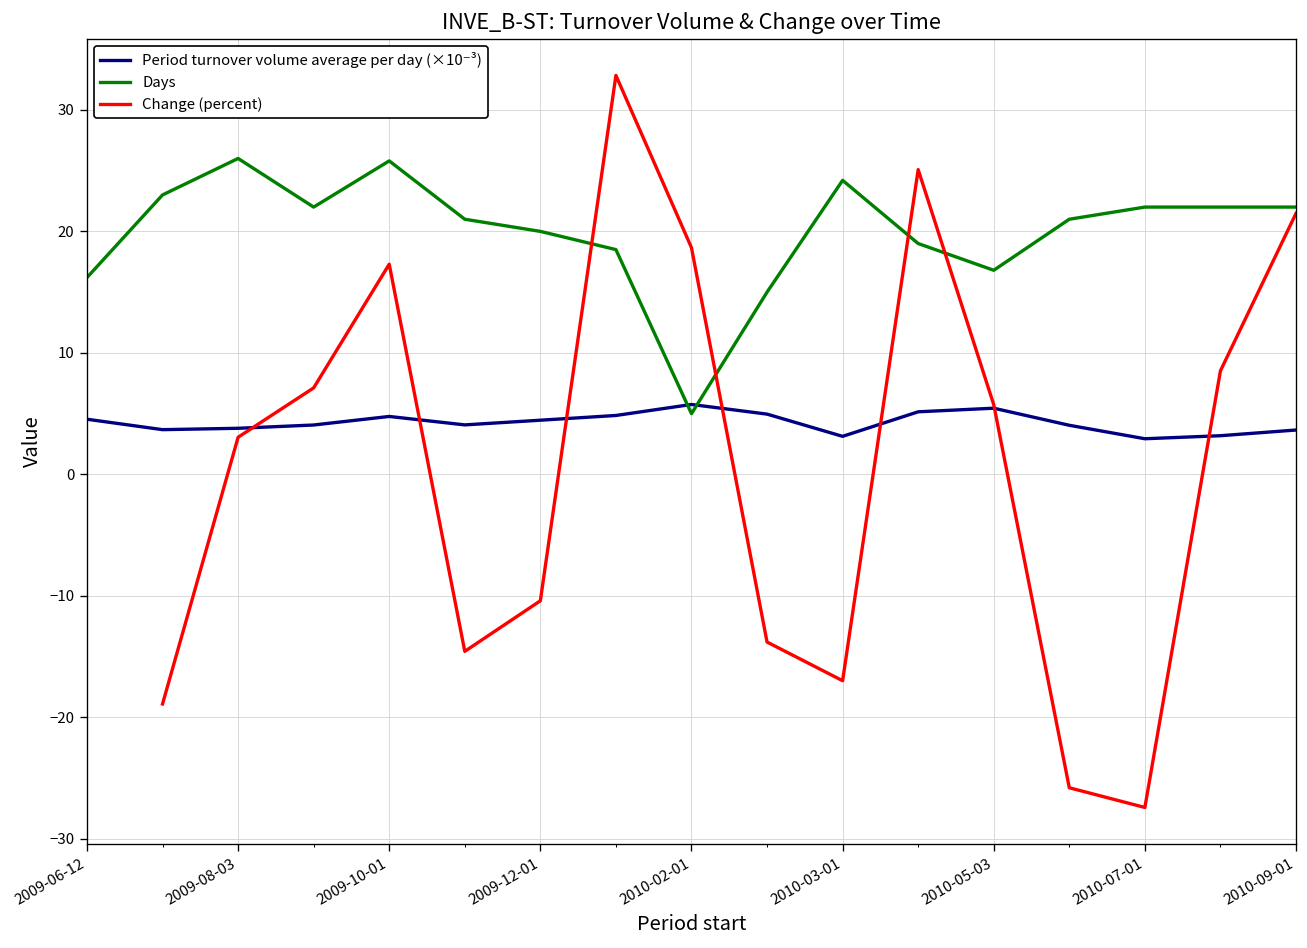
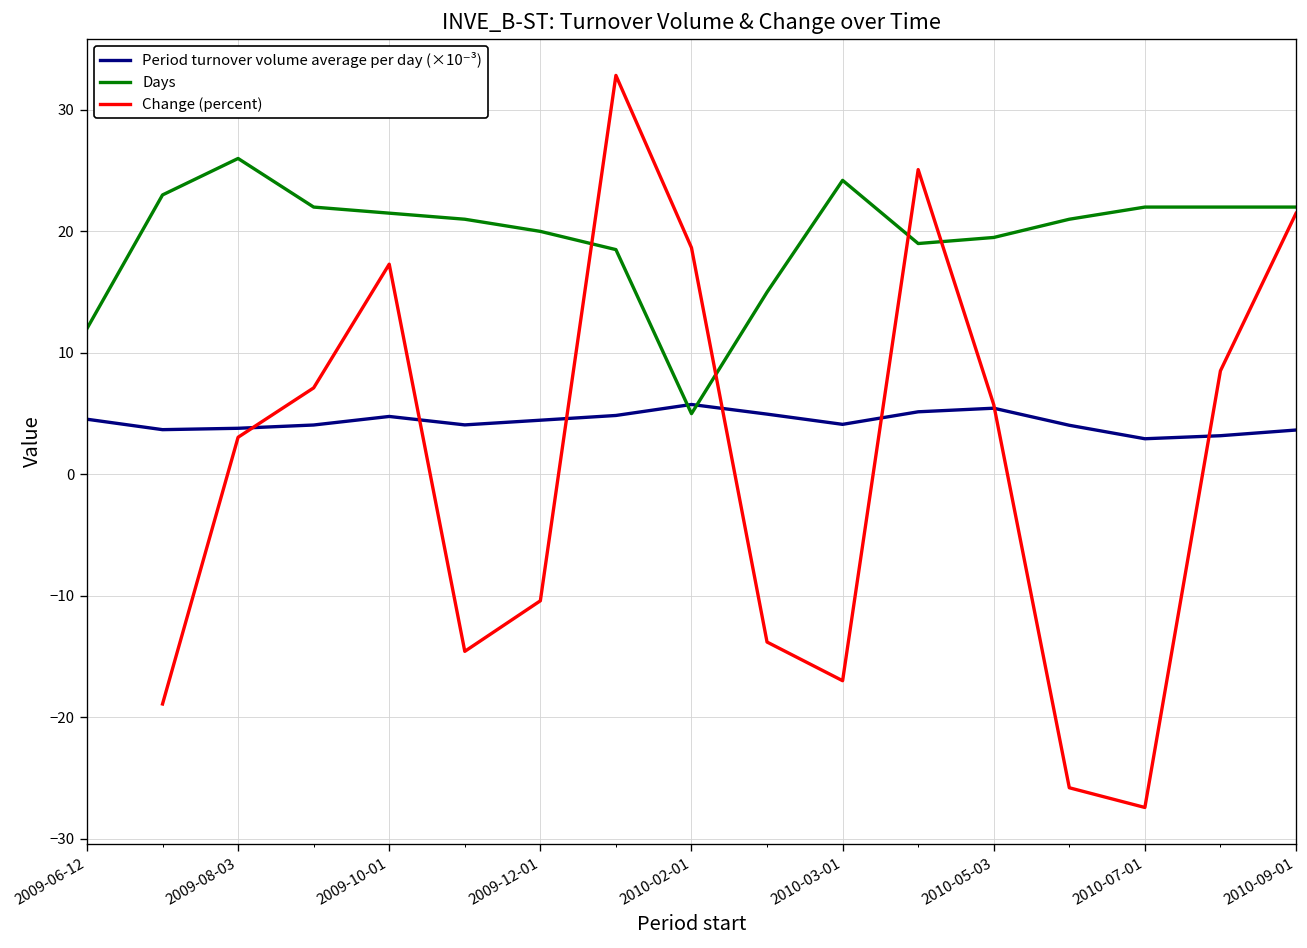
  {
    "Period turnover volume average per day (×10⁻³)": {
      "2009-06-12": 4.5,
      "2009-08-03": 3.8,
      "2009-10-01": 4.8,
      "2009-12-01": 4.5,
      "2010-02-01": 5.8,
-     "2010-03-01": 3.1,
+     "2010-03-01": 4.1,
      "2010-05-03": 5.4,
      "2010-07-01": 2.9,
      "2010-09-01": 3.7
    },
    "Days": {
-     "2009-06-12": 16.2,
+     "2009-06-12": 12.0,
      "2009-08-03": 26.0,
-     "2009-10-01": 25.8,
+     "2009-10-01": 21.5,
      "2009-12-01": 20.0,
      "2010-02-01": 5.0,
      "2010-03-01": 24.2,
-     "2010-05-03": 16.8,
+     "2010-05-03": 19.5,
      "2010-07-01": 22.0,
      "2010-09-01": 22.0
    },
    "Change (percent)": {
      "2009-08-03": 3.1,
      "2009-10-01": 17.3,
      "2009-12-01": -10.4,
      "2010-02-01": 18.7,
      "2010-03-01": -17.0,
      "2010-05-03": 5.7,
      "2010-07-01": -27.4,
      "2010-09-01": 21.5
    }
  }
